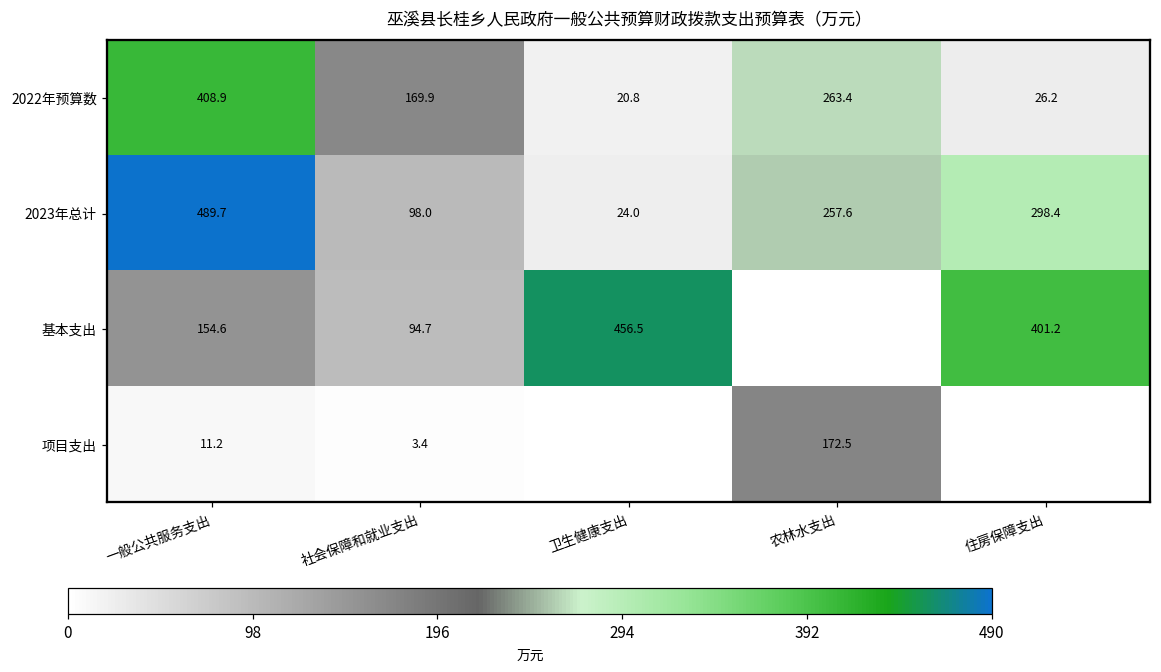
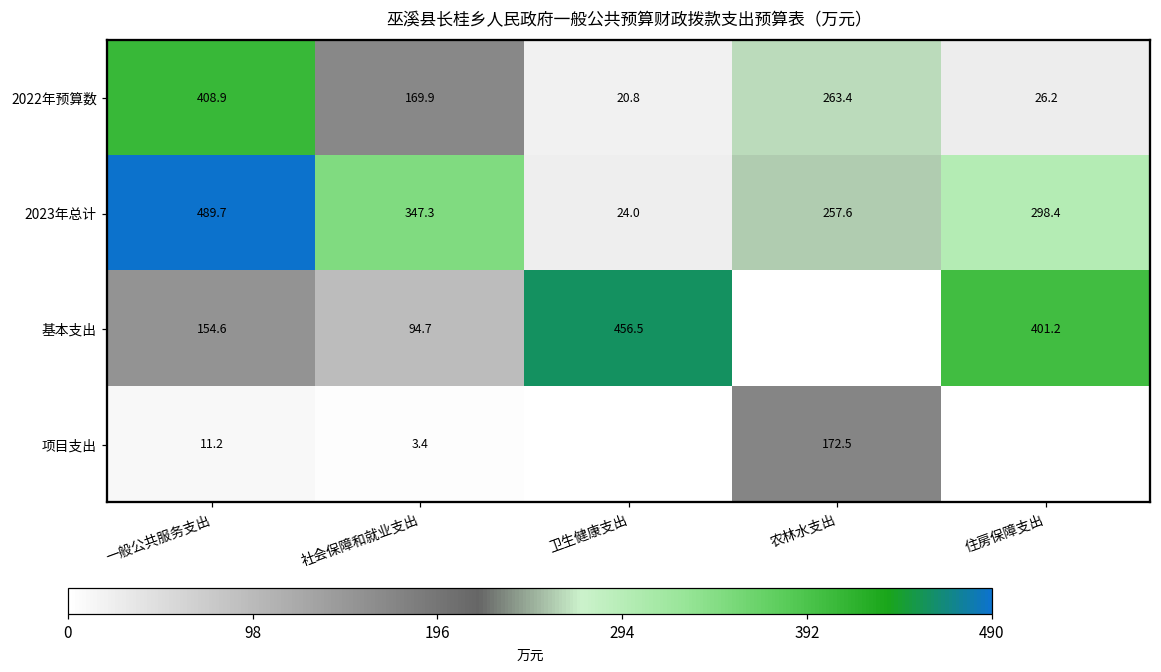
  {
    "2022年预算数": {
      "一般公共服务支出": 408.9,
      "社会保障和就业支出": 169.9,
      "卫生健康支出": 20.8,
      "农林水支出": 263.4,
      "住房保障支出": 26.2
    },
    "2023年总计": {
      "一般公共服务支出": 489.7,
-     "社会保障和就业支出": 98.0,
+     "社会保障和就业支出": 347.3,
      "卫生健康支出": 24.0,
      "农林水支出": 257.6,
      "住房保障支出": 298.4
    },
    "基本支出": {
      "一般公共服务支出": 154.6,
      "社会保障和就业支出": 94.7,
      "卫生健康支出": 456.5,
      "住房保障支出": 401.2
    },
    "项目支出": {
      "一般公共服务支出": 11.2,
      "社会保障和就业支出": 3.4,
      "农林水支出": 172.5
    }
  }
